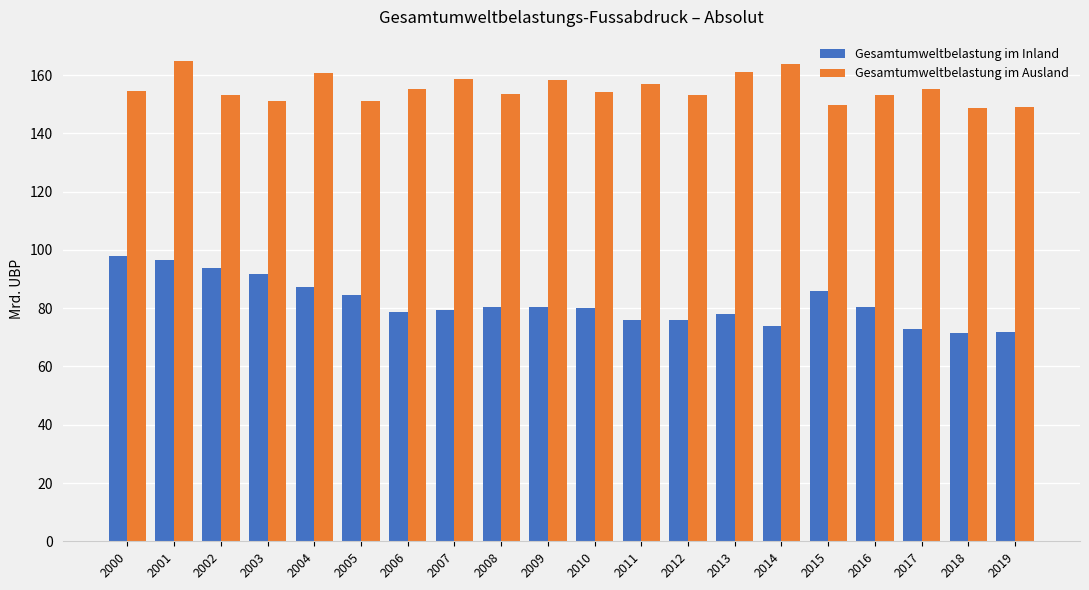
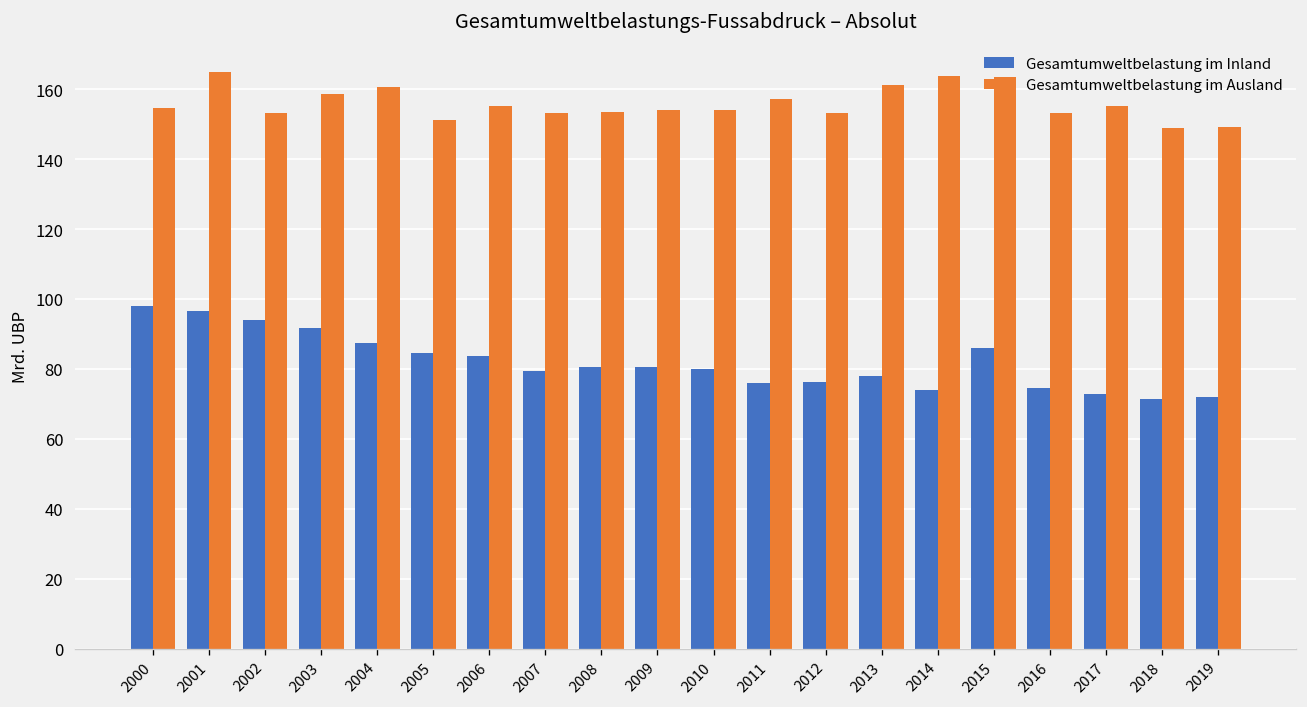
  {
    "Gesamtumweltbelastung im Inland": {
      "2000": 98,
      "2001": 96,
      "2002": 94,
      "2003": 92,
      "2004": 87,
      "2005": 85,
-     "2006": 79,
+     "2006": 84,
      "2007": 79,
      "2008": 80,
      "2009": 80,
      "2010": 80,
      "2011": 76,
      "2012": 76,
      "2013": 78,
      "2014": 74,
      "2015": 86,
-     "2016": 81,
+     "2016": 75,
      "2017": 73,
      "2018": 71,
      "2019": 72
    },
    "Gesamtumweltbelastung im Ausland": {
      "2000": 155,
      "2001": 165,
      "2002": 153,
-     "2003": 151,
+     "2003": 159,
      "2004": 161,
      "2005": 151,
      "2006": 155,
-     "2007": 159,
+     "2007": 153,
      "2008": 154,
-     "2009": 158,
+     "2009": 154,
      "2010": 154,
      "2011": 157,
      "2012": 153,
      "2013": 161,
      "2014": 164,
-     "2015": 150,
+     "2015": 163,
      "2016": 153,
      "2017": 155,
      "2018": 149,
      "2019": 149
    }
  }
